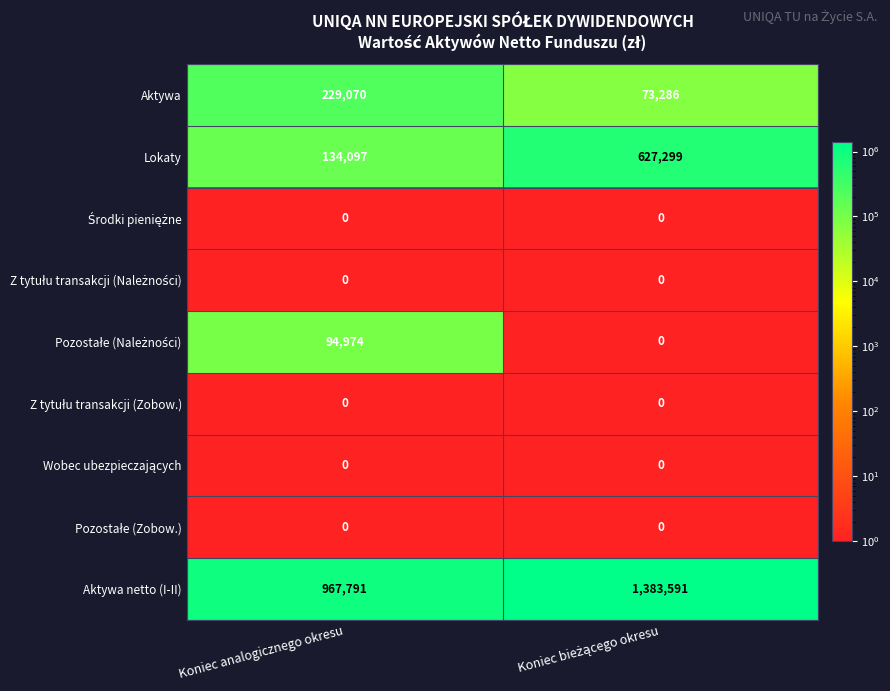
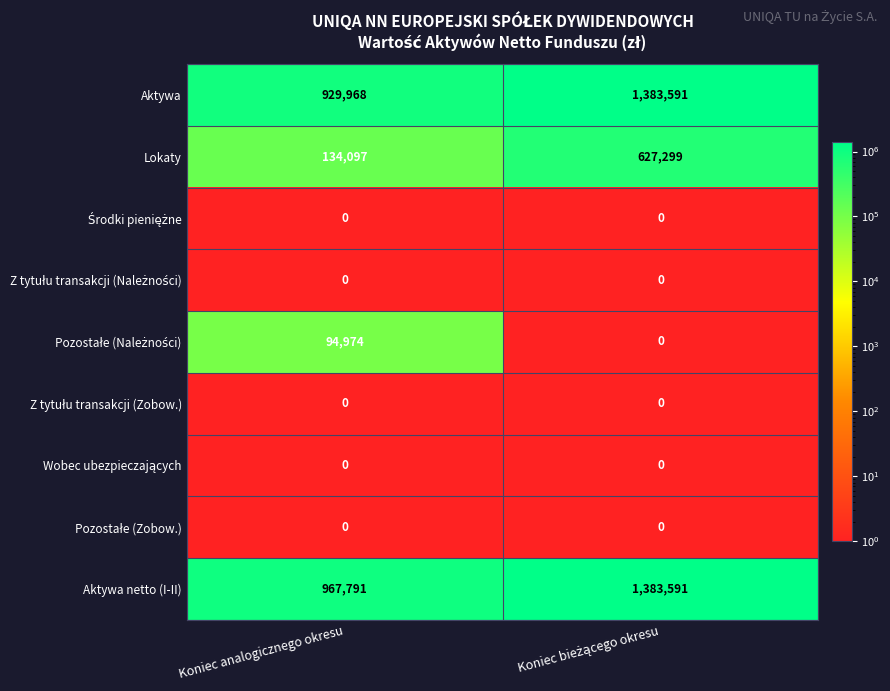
  {
    "Aktywa": {
-     "Koniec analogicznego okresu": "229,070",
-     "Koniec bieżącego okresu": "73,286"
+     "Koniec analogicznego okresu": "929,968",
+     "Koniec bieżącego okresu": "1,383,591"
    },
    "Lokaty": {
      "Koniec analogicznego okresu": "134,097",
      "Koniec bieżącego okresu": "627,299"
    },
    "Środki pieniężne": {
      "Koniec analogicznego okresu": "0",
      "Koniec bieżącego okresu": "0"
    },
    "Z tytułu transakcji (Należności)": {
      "Koniec analogicznego okresu": "0",
      "Koniec bieżącego okresu": "0"
    },
    "Pozostałe (Należności)": {
      "Koniec analogicznego okresu": "94,974",
      "Koniec bieżącego okresu": "0"
    },
    "Z tytułu transakcji (Zobow.)": {
      "Koniec analogicznego okresu": "0",
      "Koniec bieżącego okresu": "0"
    },
    "Wobec ubezpieczających": {
      "Koniec analogicznego okresu": "0",
      "Koniec bieżącego okresu": "0"
    },
    "Pozostałe (Zobow.)": {
      "Koniec analogicznego okresu": "0",
      "Koniec bieżącego okresu": "0"
    },
    "Aktywa netto (I-II)": {
      "Koniec analogicznego okresu": "967,791",
      "Koniec bieżącego okresu": "1,383,591"
    }
  }
